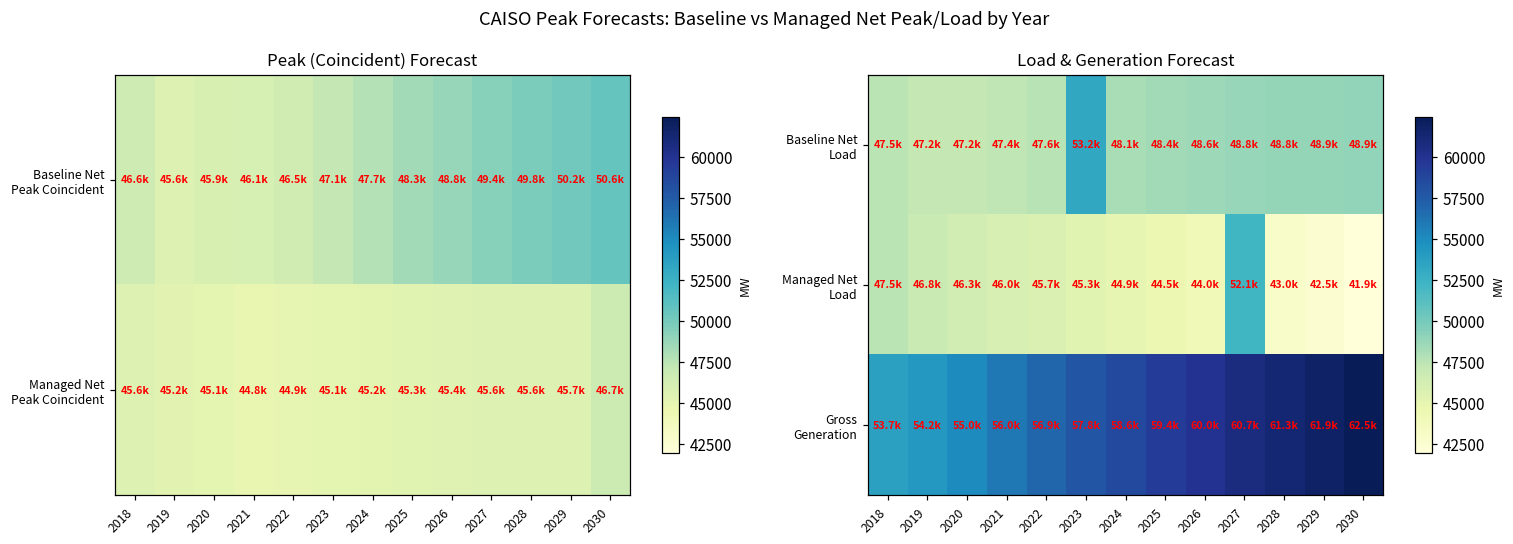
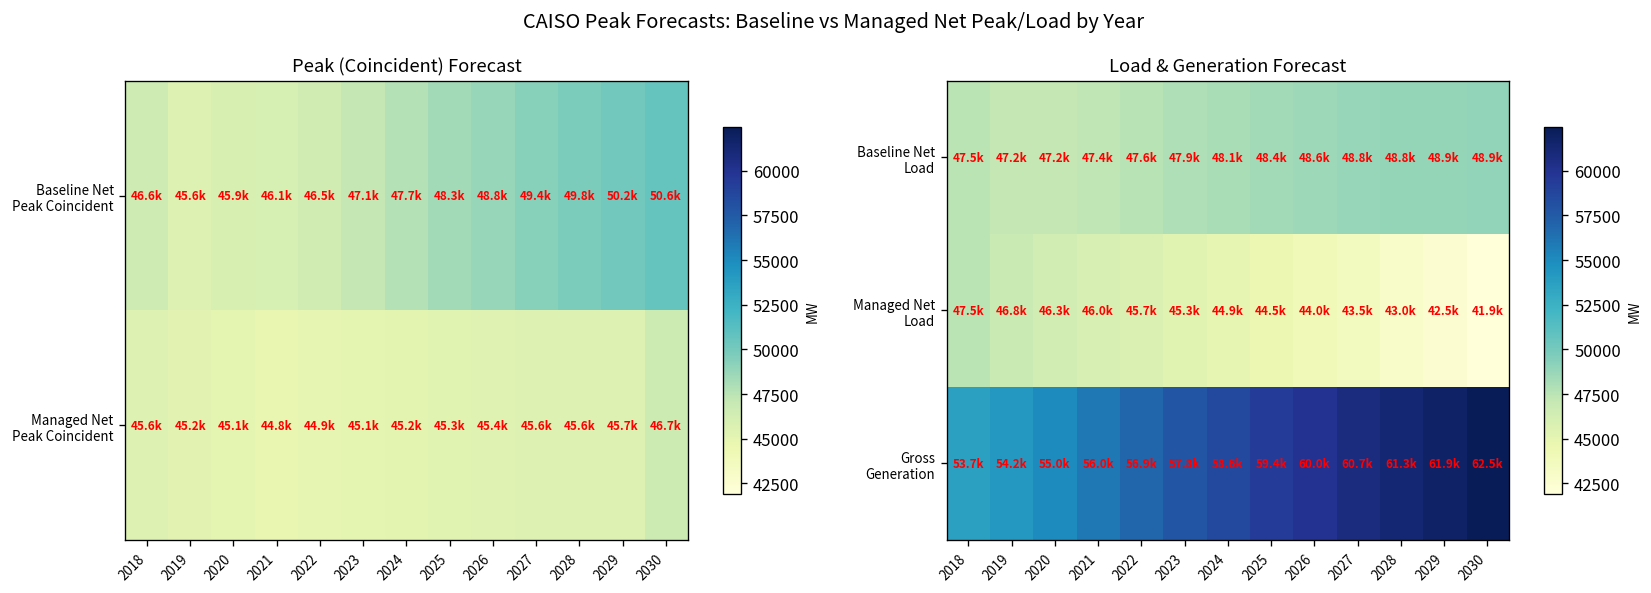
  {
    "Peak (Coincident) Forecast": {
      "Baseline Net Peak Coincident": {
        "2018": "46.6k",
        "2019": "45.6k",
        "2020": "45.9k",
        "2021": "46.1k",
        "2022": "46.5k",
        "2023": "47.1k",
        "2024": "47.7k",
        "2025": "48.3k",
        "2026": "48.8k",
        "2027": "49.4k",
        "2028": "49.8k",
        "2029": "50.2k",
        "2030": "50.6k"
      },
      "Managed Net Peak Coincident": {
        "2018": "45.6k",
        "2019": "45.2k",
        "2020": "45.1k",
        "2021": "44.8k",
        "2022": "44.9k",
        "2023": "45.1k",
        "2024": "45.2k",
        "2025": "45.3k",
        "2026": "45.4k",
        "2027": "45.6k",
        "2028": "45.6k",
        "2029": "45.7k",
        "2030": "46.7k"
      }
    },
    "Load & Generation Forecast": {
      "Baseline Net Load": {
        "2018": "47.5k",
        "2019": "47.2k",
        "2020": "47.2k",
        "2021": "47.4k",
        "2022": "47.6k",
-       "2023": "53.2k",
+       "2023": "47.9k",
        "2024": "48.1k",
        "2025": "48.4k",
        "2026": "48.6k",
        "2027": "48.8k",
        "2028": "48.8k",
        "2029": "48.9k",
        "2030": "48.9k"
      },
      "Managed Net Load": {
        "2018": "47.5k",
        "2019": "46.8k",
        "2020": "46.3k",
        "2021": "46.0k",
        "2022": "45.7k",
        "2023": "45.3k",
        "2024": "44.9k",
        "2025": "44.5k",
        "2026": "44.0k",
-       "2027": "52.1k",
+       "2027": "43.5k",
        "2028": "43.0k",
        "2029": "42.5k",
        "2030": "41.9k"
      },
      "Gross Generation": {
        "2018": "53.7k",
        "2019": "54.2k",
        "2020": "55.0k",
        "2021": "56.0k",
        "2022": "56.9k",
        "2023": "57.8k",
        "2024": "58.6k",
        "2025": "59.4k",
        "2026": "60.0k",
        "2027": "60.7k",
        "2028": "61.3k",
        "2029": "61.9k",
        "2030": "62.5k"
      }
    }
  }
